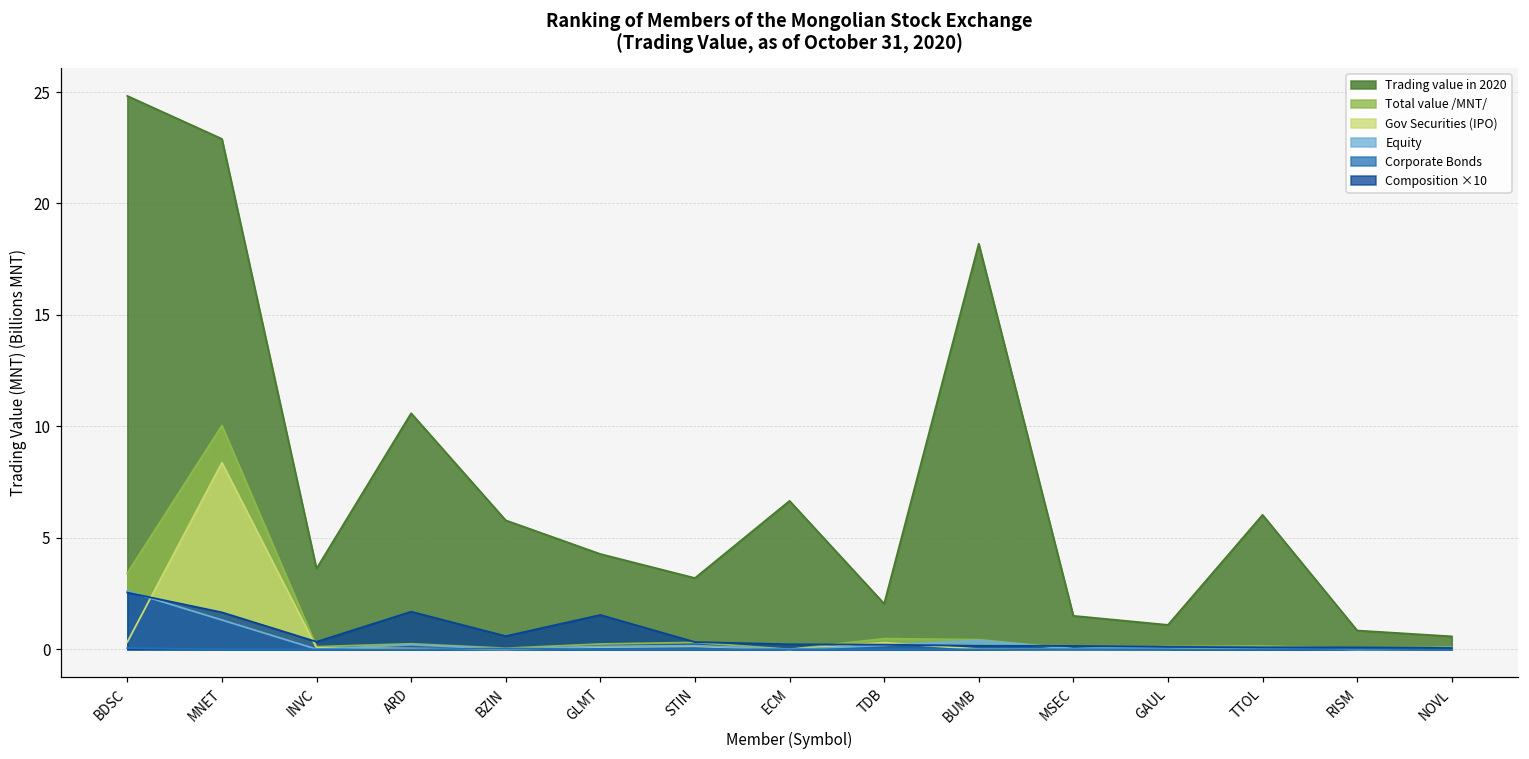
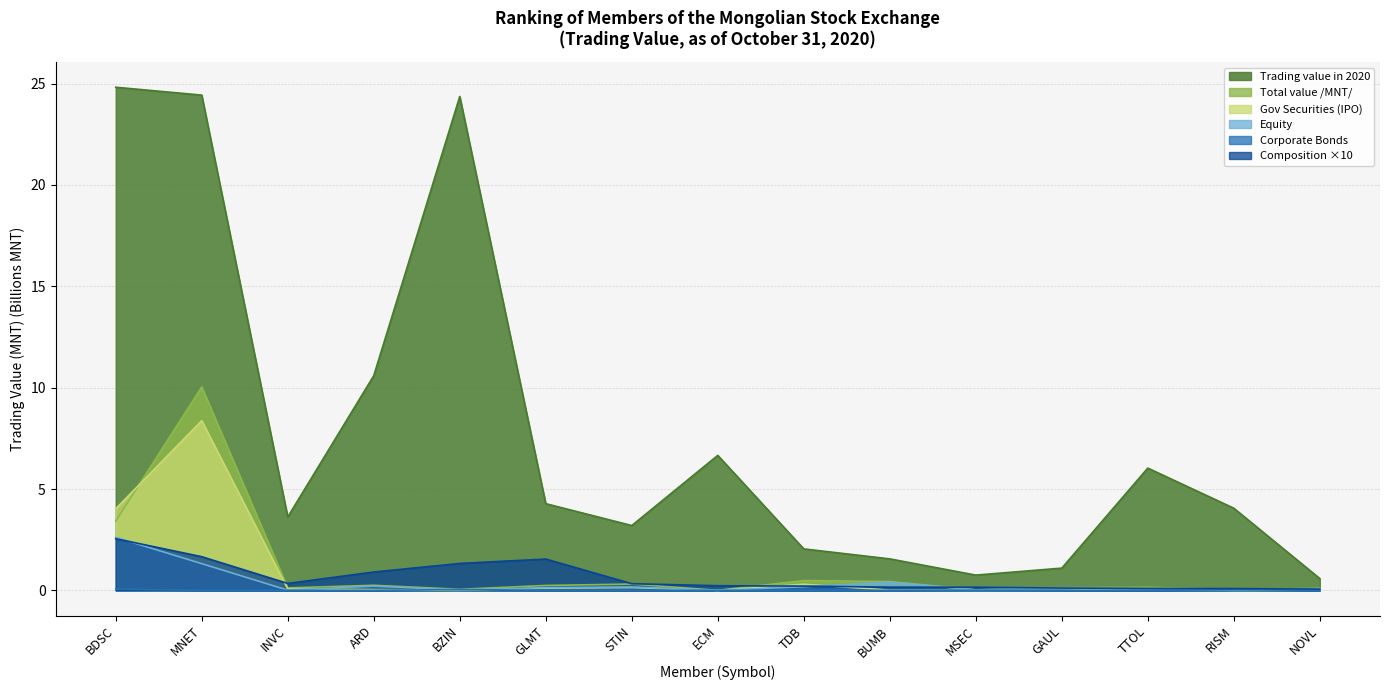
  {
    "Trading value in 2020": {
      "BDSC": 24.8,
-     "MNET": 22.9,
+     "MNET": 24.4,
      "INVC": 3.6,
      "ARD": 10.6,
-     "BZIN": 5.8,
+     "BZIN": 24.4,
      "GLMT": 4.3,
      "STIN": 3.2,
      "ECM": 6.7,
      "TDB": 2.0,
-     "BUMB": 18.2,
-     "MSEC": 1.5,
+     "BUMB": 1.6,
+     "MSEC": 0.8,
      "GAUL": 1.1,
      "TTOL": 6.0,
-     "RISM": 0.8,
+     "RISM": 4.1,
      "NOVL": 0.6
    },
    "Total value /MNT/": {
      "BDSC": 3.4,
      "MNET": 10.0,
      "TDB": 0.5
    },
    "Gov Securities (IPO)": {
-     "BDSC": 0.3,
+     "BDSC": 4.0,
      "MNET": 8.4
    },
    "Equity": {
      "MNET": 1.3
    },
    "Corporate Bonds": {
      "BDSC": 0.1,
      "MNET": 0.0,
      "STIN": 0.0,
      "TDB": 0.0
    },
    "Composition ×10": {
      "MNET": 1.7,
      "INVC": 0.3,
-     "ARD": 1.7,
-     "BZIN": 0.6,
+     "ARD": 0.9,
+     "BZIN": 1.3,
      "GLMT": 1.5,
      "ECM": 0.2,
      "BUMB": 0.2,
      "MSEC": 0.2
    }
  }
